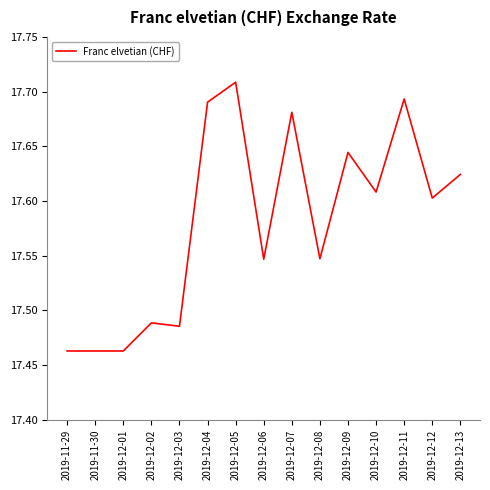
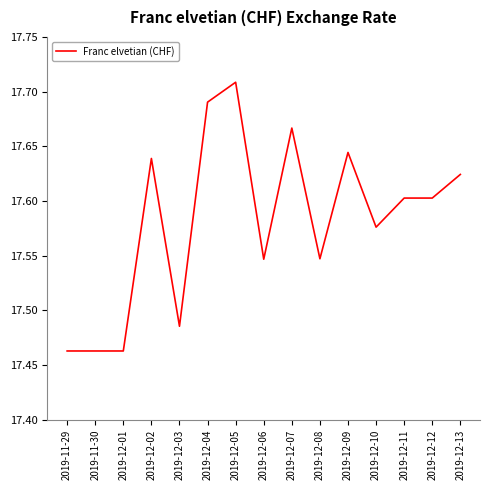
  {
    "2019-11-29": 17.463,
    "2019-11-30": 17.463,
    "2019-12-01": 17.463,
-   "2019-12-02": 17.489,
+   "2019-12-02": 17.639,
    "2019-12-03": 17.486,
    "2019-12-04": 17.690,
    "2019-12-05": 17.709,
    "2019-12-06": 17.547,
-   "2019-12-07": 17.681,
+   "2019-12-07": 17.667,
    "2019-12-08": 17.547,
    "2019-12-09": 17.644,
-   "2019-12-10": 17.608,
-   "2019-12-11": 17.693,
+   "2019-12-10": 17.576,
+   "2019-12-11": 17.603,
    "2019-12-12": 17.603,
    "2019-12-13": 17.624
  }
